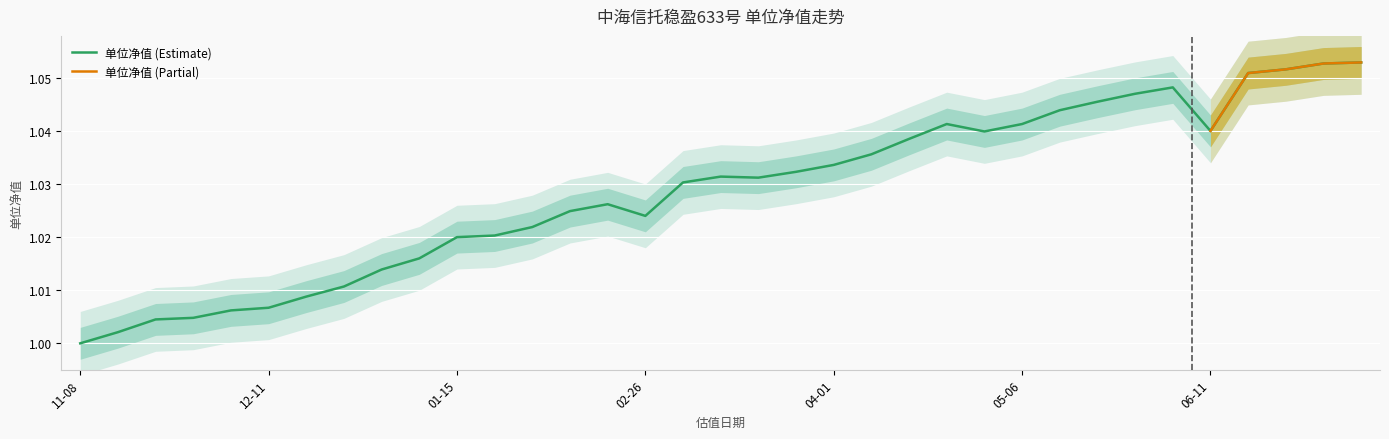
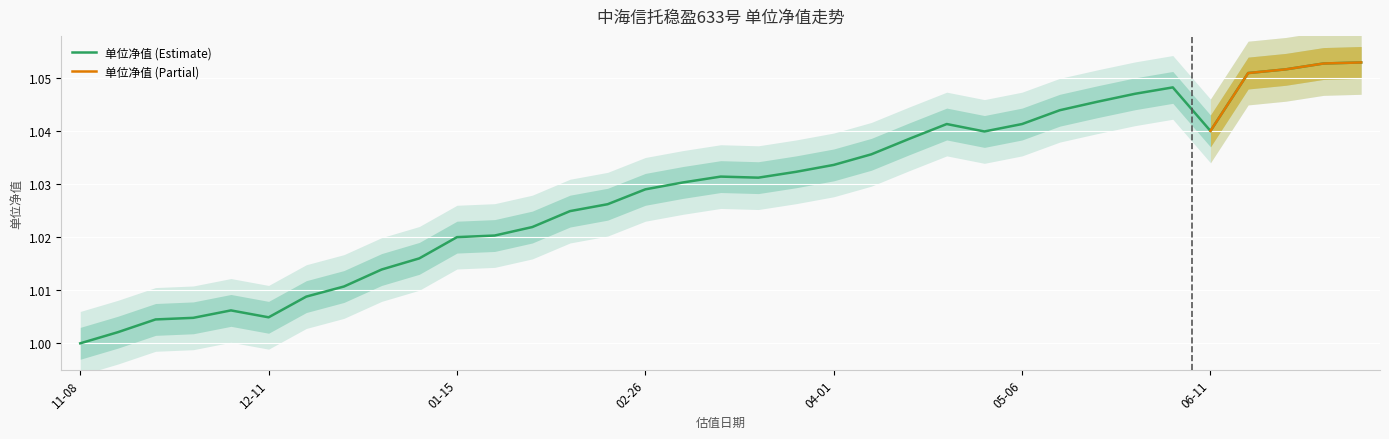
  {
    "单位净值 (Estimate)": {
      "11-08": 1.000,
-     "12-11": 1.007,
+     "12-11": 1.005,
      "01-15": 1.020,
-     "02-26": 1.024,
+     "02-26": 1.029,
      "04-01": 1.034,
      "05-06": 1.041
    }
  }
